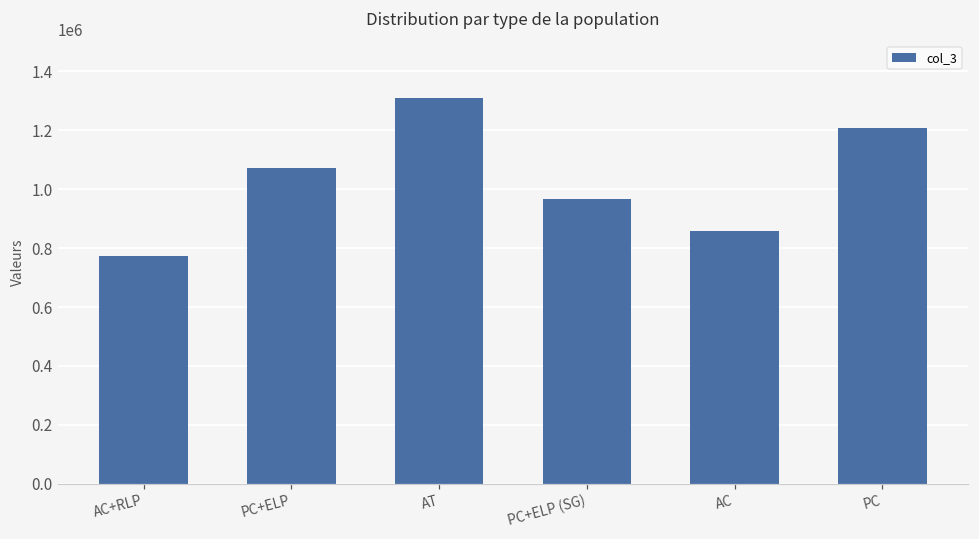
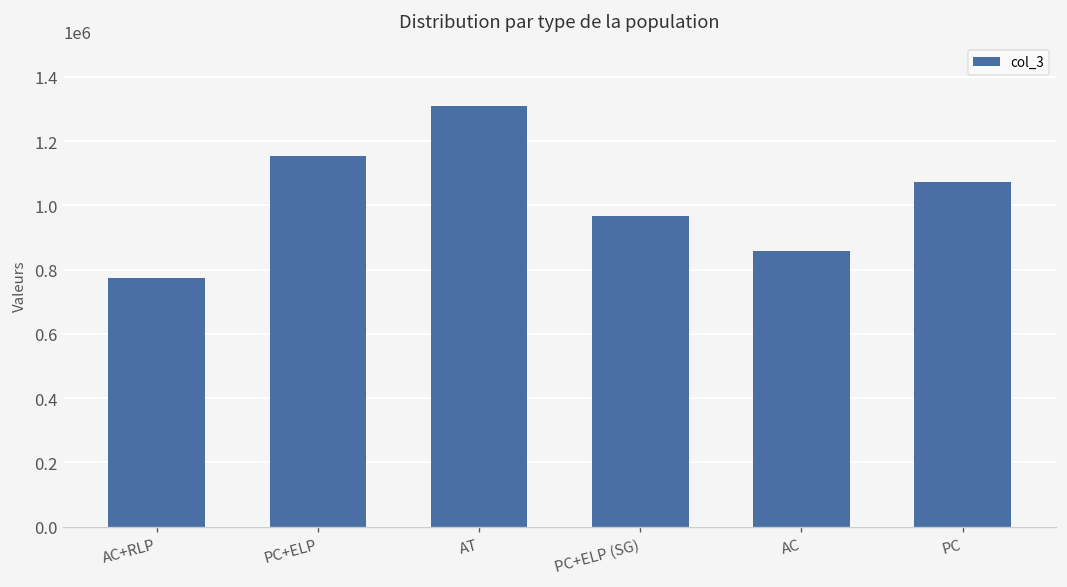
  {
    "AC+RLP": 770000,
-   "PC+ELP": 1070000,
+   "PC+ELP": 1150000,
    "AT": 1310000,
    "PC+ELP (SG)": 970000,
    "AC": 860000,
-   "PC": 1210000
+   "PC": 1070000
  }
